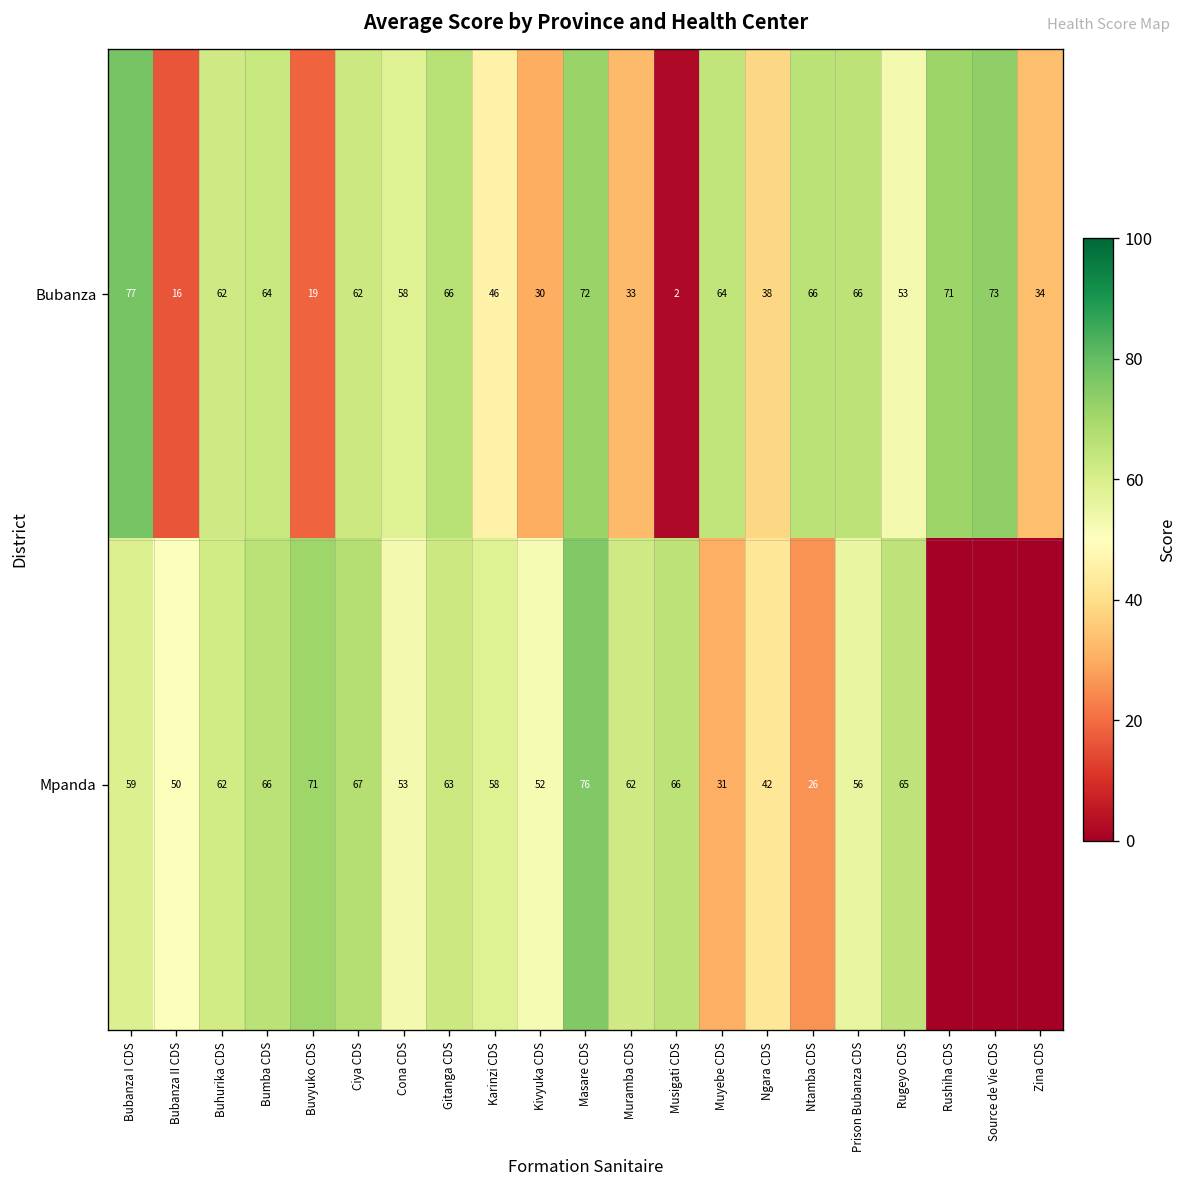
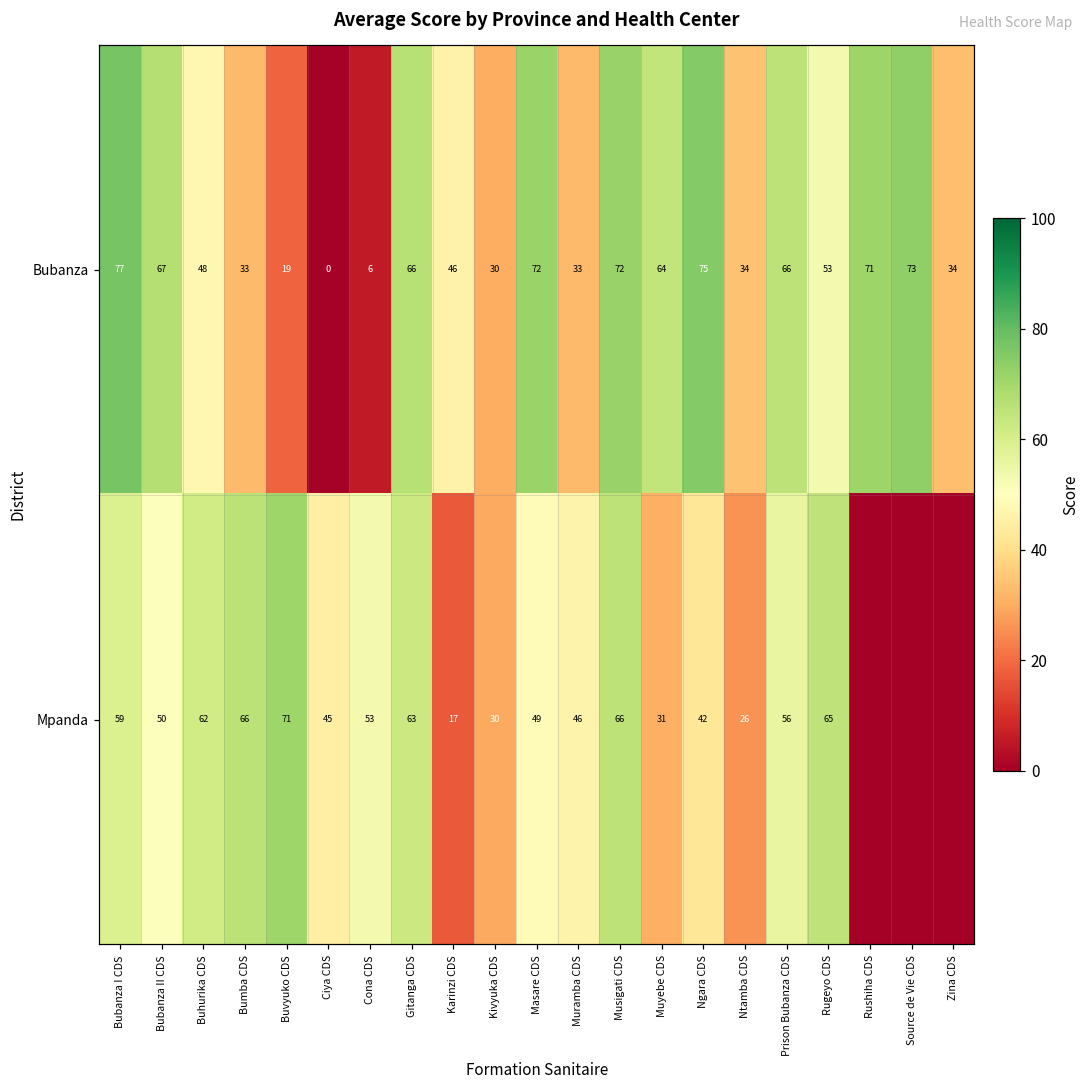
  {
    "Bubanza": {
      "Bubanza I CDS": 77,
-     "Bubanza II CDS": 16,
-     "Buhurika CDS": 62,
-     "Bumba CDS": 64,
+     "Bubanza II CDS": 67,
+     "Buhurika CDS": 48,
+     "Bumba CDS": 33,
      "Buvyuko CDS": 19,
-     "Ciya CDS": 62,
-     "Cona CDS": 58,
+     "Ciya CDS": 0,
+     "Cona CDS": 6,
      "Gitanga CDS": 66,
      "Karinzi CDS": 46,
      "Kivyuka CDS": 30,
      "Masare CDS": 72,
      "Muramba CDS": 33,
-     "Musigati CDS": 2,
+     "Musigati CDS": 72,
      "Muyebe CDS": 64,
-     "Ngara CDS": 38,
-     "Ntamba CDS": 66,
+     "Ngara CDS": 75,
+     "Ntamba CDS": 34,
      "Prison Bubanza CDS": 66,
      "Rugeyo CDS": 53,
      "Rushiha CDS": 71,
      "Source de Vie CDS": 73,
      "Zina CDS": 34
    },
    "Mpanda": {
      "Bubanza I CDS": 59,
      "Bubanza II CDS": 50,
      "Buhurika CDS": 62,
      "Bumba CDS": 66,
      "Buvyuko CDS": 71,
-     "Ciya CDS": 67,
+     "Ciya CDS": 45,
      "Cona CDS": 53,
      "Gitanga CDS": 63,
-     "Karinzi CDS": 58,
-     "Kivyuka CDS": 52,
-     "Masare CDS": 76,
-     "Muramba CDS": 62,
+     "Karinzi CDS": 17,
+     "Kivyuka CDS": 30,
+     "Masare CDS": 49,
+     "Muramba CDS": 46,
      "Musigati CDS": 66,
      "Muyebe CDS": 31,
      "Ngara CDS": 42,
      "Ntamba CDS": 26,
      "Prison Bubanza CDS": 56,
      "Rugeyo CDS": 65
    }
  }
